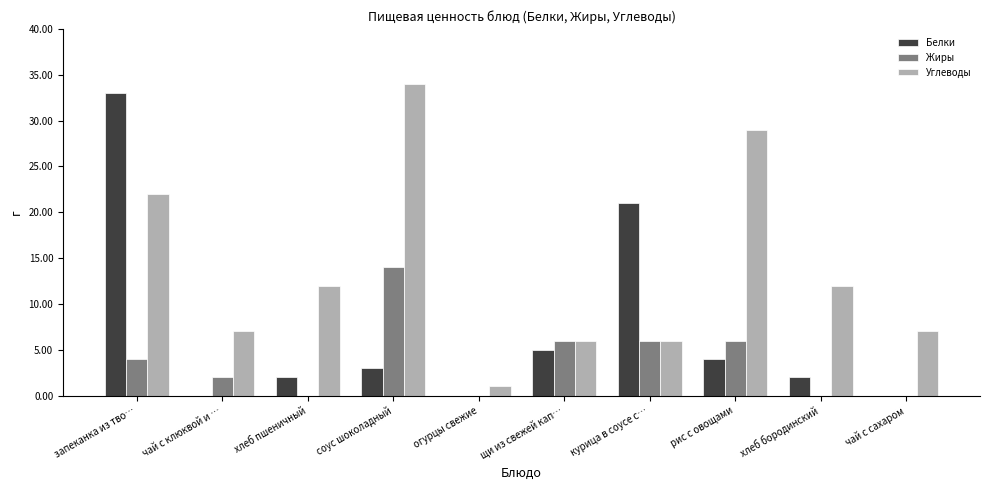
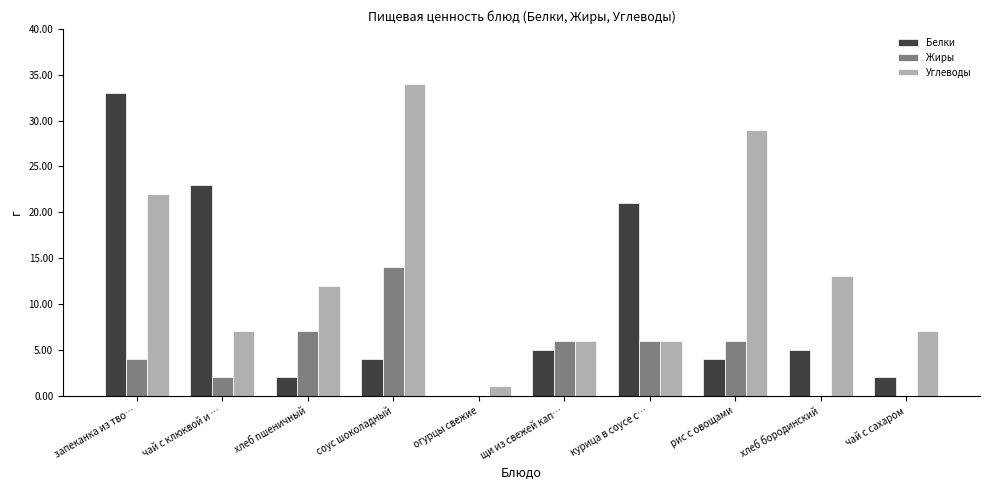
  {
    "Белки": {
      "запеканка из тво…": 33,
-     "чай с клюквой и …": 0,
+     "чай с клюквой и …": 23,
      "хлеб пшеничный": 2,
-     "соус шоколадный": 3,
+     "соус шоколадный": 4,
      "огурцы свежие": 0,
      "щи из свежей кап…": 5,
      "курица в соусе с…": 21,
      "рис с овощами": 4,
-     "хлеб бородинский": 2,
-     "чай с сахаром": 0
+     "хлеб бородинский": 5,
+     "чай с сахаром": 2
    },
    "Жиры": {
      "запеканка из тво…": 4,
      "чай с клюквой и …": 2,
-     "хлеб пшеничный": 0,
+     "хлеб пшеничный": 7,
      "соус шоколадный": 14,
      "огурцы свежие": 0,
      "щи из свежей кап…": 6,
      "курица в соусе с…": 6,
      "рис с овощами": 6,
      "хлеб бородинский": 0,
      "чай с сахаром": 0
    },
    "Углеводы": {
      "запеканка из тво…": 22,
      "чай с клюквой и …": 7,
      "хлеб пшеничный": 12,
      "соус шоколадный": 34,
      "огурцы свежие": 1,
      "щи из свежей кап…": 6,
      "курица в соусе с…": 6,
      "рис с овощами": 29,
-     "хлеб бородинский": 12,
+     "хлеб бородинский": 13,
      "чай с сахаром": 7
    }
  }
